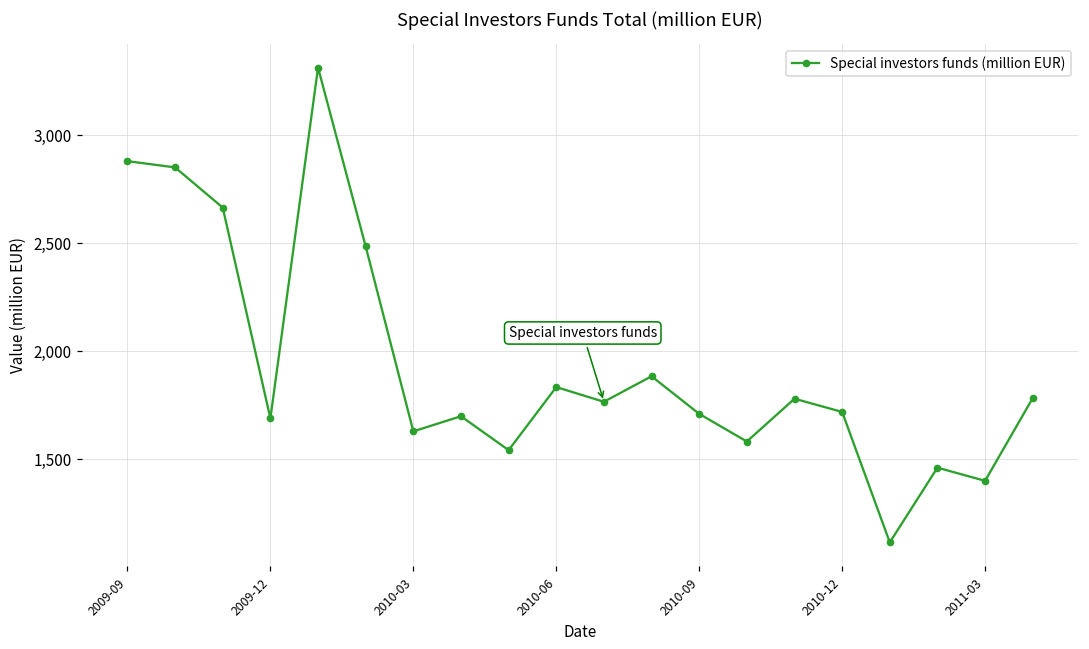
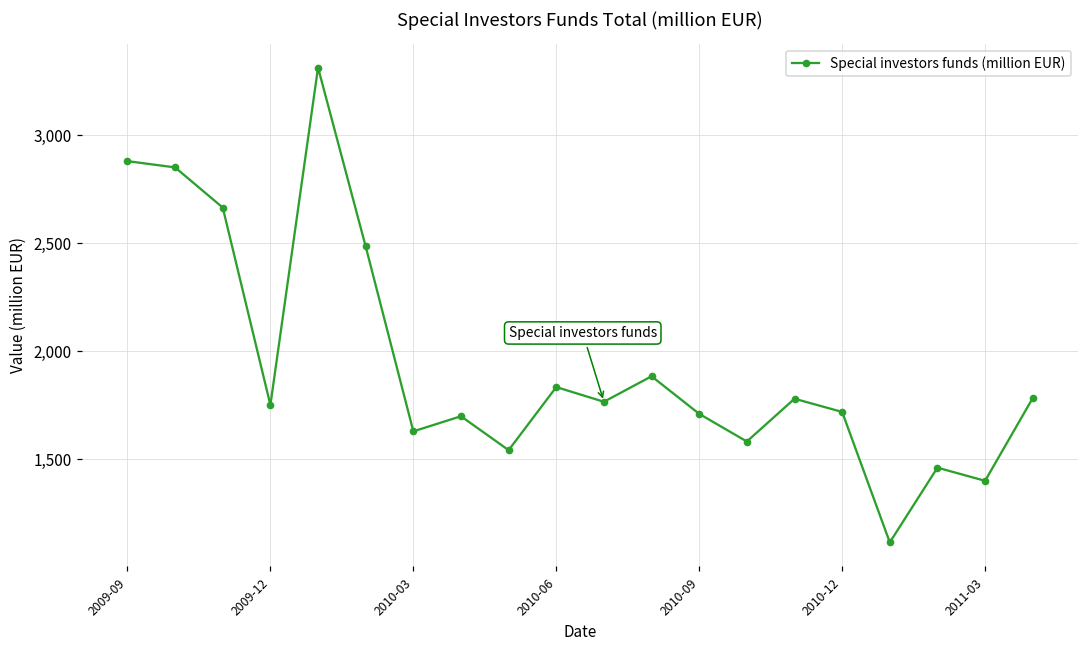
  {
    "2009-09": "2,880",
-   "2009-12": "1,690",
+   "2009-12": "1,750",
    "2010-03": "1,630",
    "2010-06": "1,830",
    "2010-09": "1,710",
    "2010-12": "1,720",
    "2011-03": "1,400"
  }
